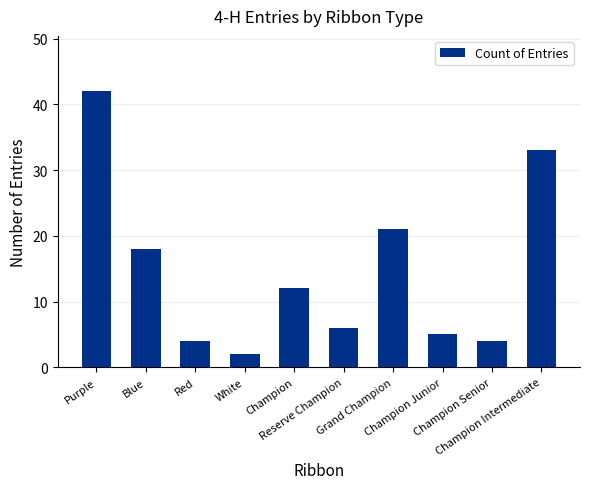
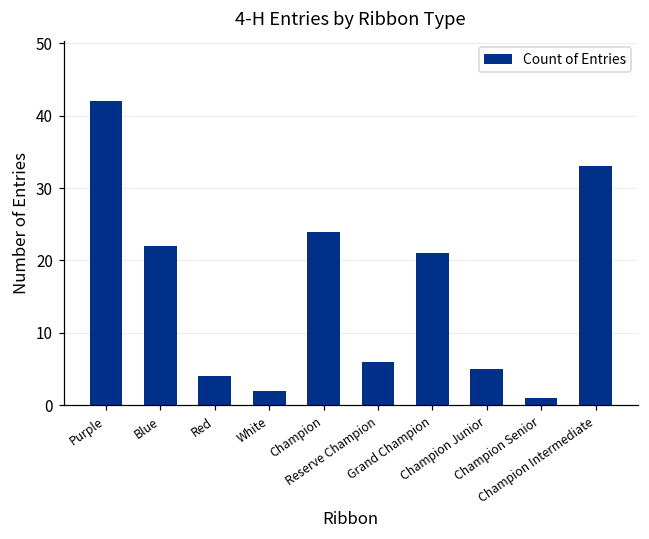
  {
    "Purple": 42,
-   "Blue": 18,
+   "Blue": 22,
    "Red": 4,
    "White": 2,
-   "Champion": 12,
+   "Champion": 24,
    "Reserve Champion": 6,
    "Grand Champion": 21,
    "Champion Junior": 5,
-   "Champion Senior": 4,
+   "Champion Senior": 1,
    "Champion Intermediate": 33
  }
